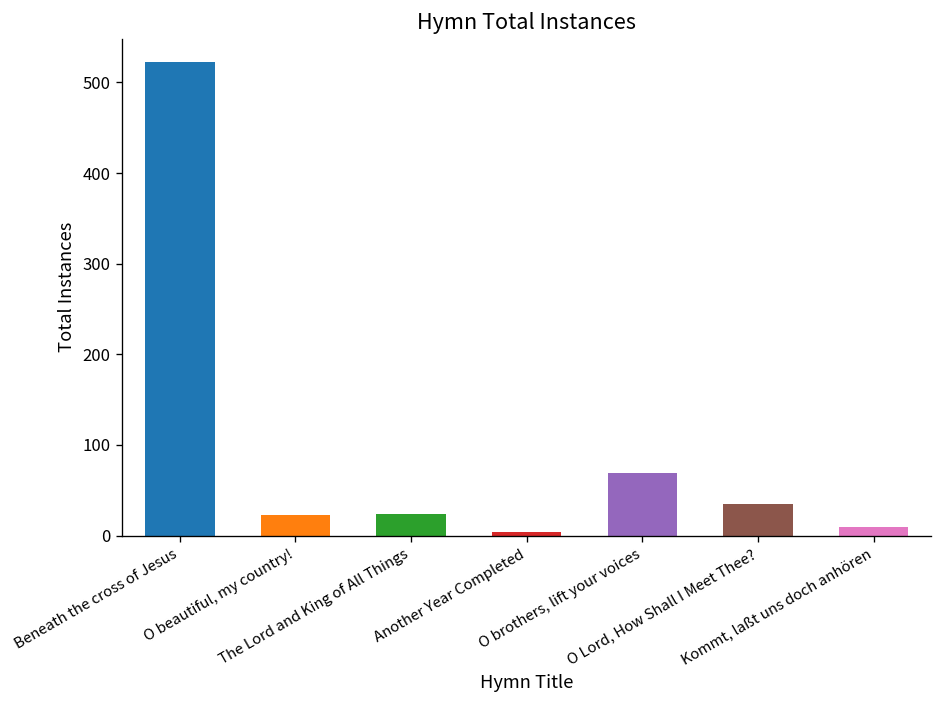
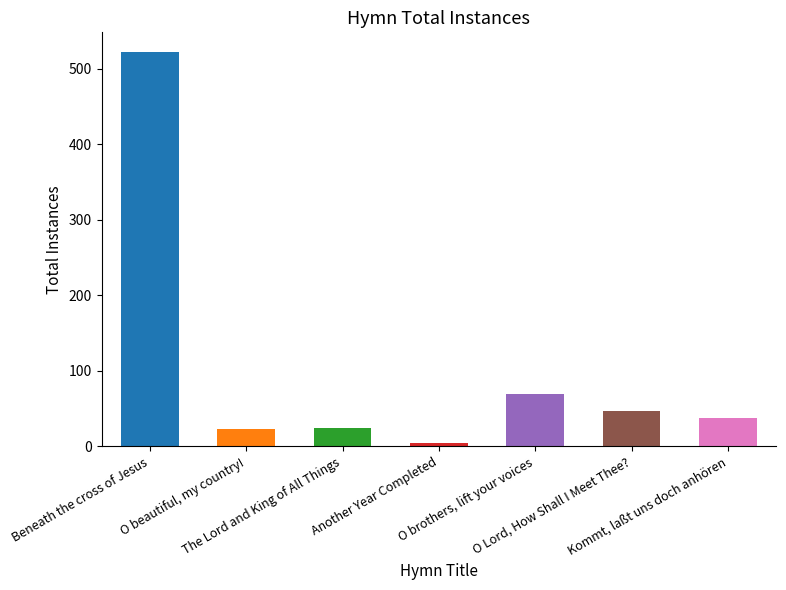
  {
    "Beneath the cross of Jesus": 520,
    "O beautiful, my country!": 20,
    "The Lord and King of All Things": 20,
    "Another Year Completed": 0,
    "O brothers, lift your voices": 70,
-   "O Lord, How Shall I Meet Thee?": 40,
-   "Kommt, laßt uns doch anhören": 10
+   "O Lord, How Shall I Meet Thee?": 50,
+   "Kommt, laßt uns doch anhören": 40
  }
